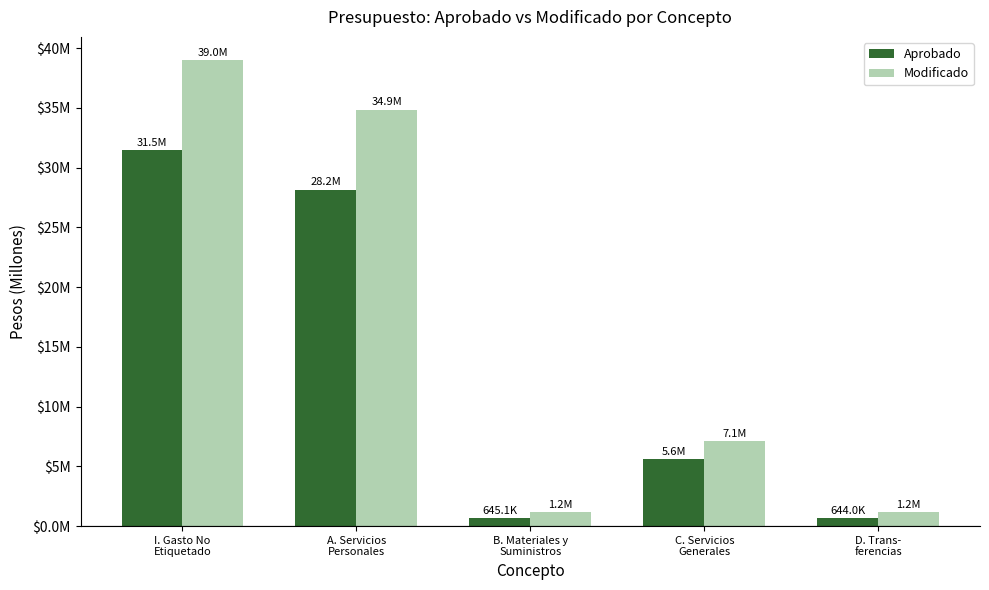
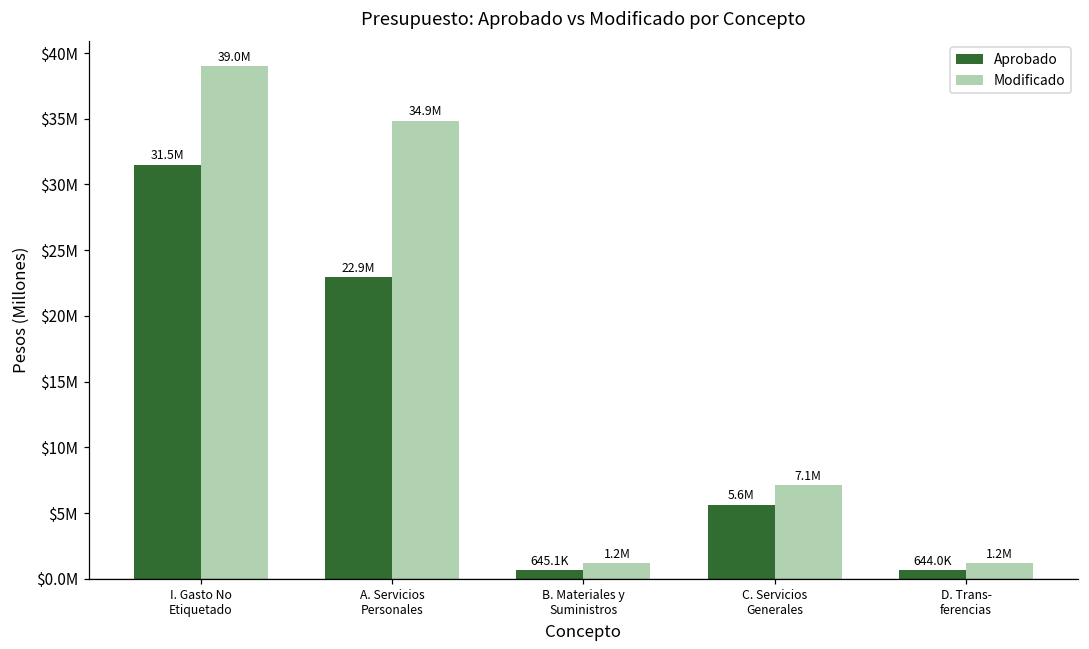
  {
    "Aprobado": {
      "I. Gasto No Etiquetado": "31.5M",
-     "A. Servicios Personales": "28.2M",
+     "A. Servicios Personales": "22.9M",
      "C. Servicios Generales": "5.6M"
    },
    "Modificado": {
      "I. Gasto No Etiquetado": "39.0M",
      "A. Servicios Personales": "34.9M",
      "B. Materiales y Suministros": "1.2M",
      "C. Servicios Generales": "7.1M",
      "D. Trans- ferencias": "1.2M"
    }
  }
